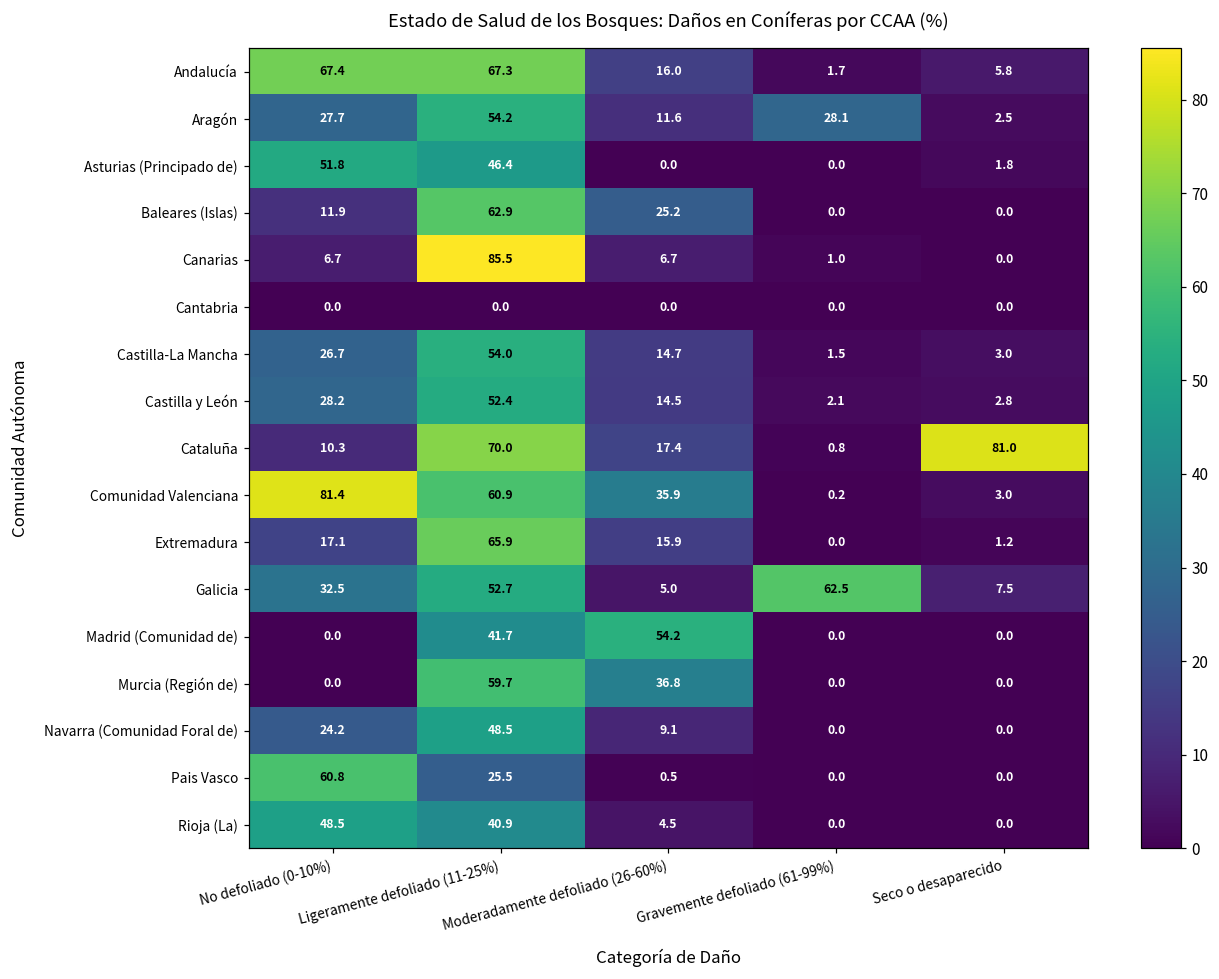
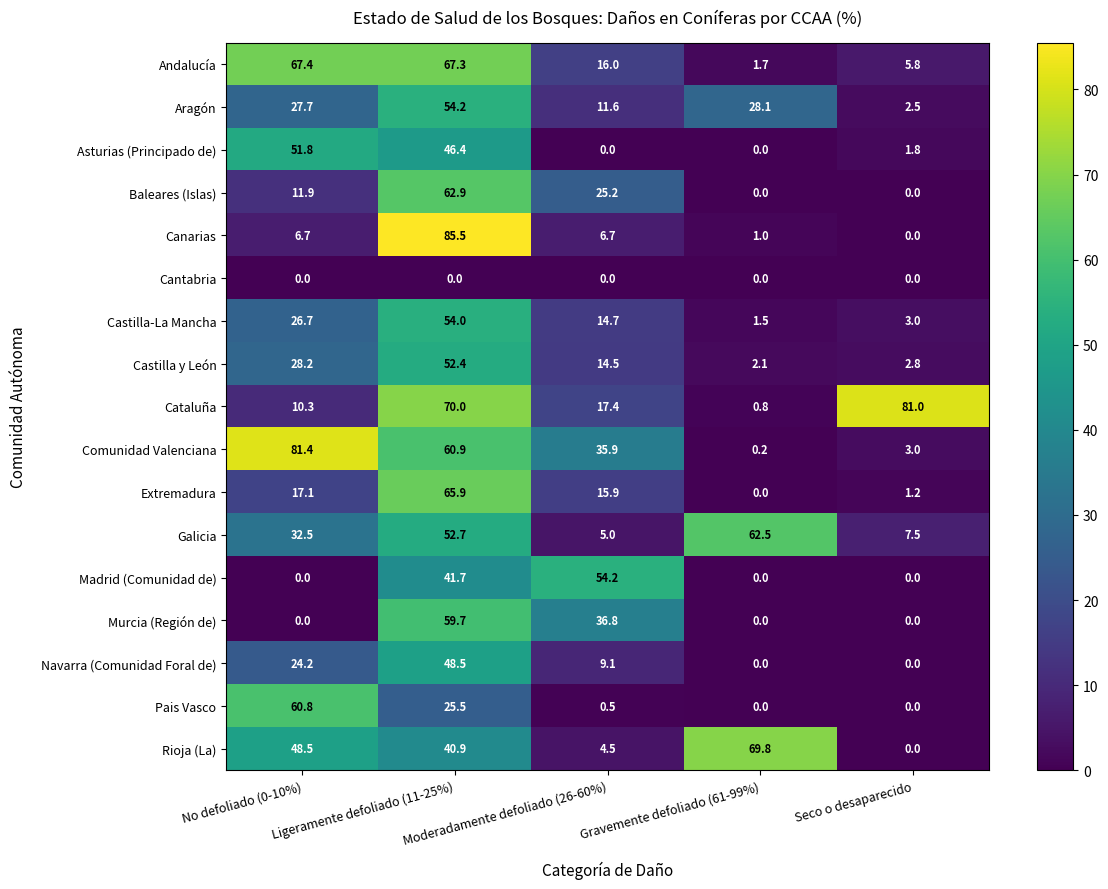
  {
    "Andalucía": {
      "No defoliado (0-10%)": 67.4,
      "Ligeramente defoliado (11-25%)": 67.3,
      "Moderadamente defoliado (26-60%)": 16.0,
      "Gravemente defoliado (61-99%)": 1.7,
      "Seco o desaparecido": 5.8
    },
    "Aragón": {
      "No defoliado (0-10%)": 27.7,
      "Ligeramente defoliado (11-25%)": 54.2,
      "Moderadamente defoliado (26-60%)": 11.6,
      "Gravemente defoliado (61-99%)": 28.1,
      "Seco o desaparecido": 2.5
    },
    "Asturias (Principado de)": {
      "No defoliado (0-10%)": 51.8,
      "Ligeramente defoliado (11-25%)": 46.4,
      "Moderadamente defoliado (26-60%)": 0.0,
      "Gravemente defoliado (61-99%)": 0.0,
      "Seco o desaparecido": 1.8
    },
    "Baleares (Islas)": {
      "No defoliado (0-10%)": 11.9,
      "Ligeramente defoliado (11-25%)": 62.9,
      "Moderadamente defoliado (26-60%)": 25.2,
      "Gravemente defoliado (61-99%)": 0.0,
      "Seco o desaparecido": 0.0
    },
    "Canarias": {
      "No defoliado (0-10%)": 6.7,
      "Ligeramente defoliado (11-25%)": 85.5,
      "Moderadamente defoliado (26-60%)": 6.7,
      "Gravemente defoliado (61-99%)": 1.0,
      "Seco o desaparecido": 0.0
    },
    "Cantabria": {
      "No defoliado (0-10%)": 0.0,
      "Ligeramente defoliado (11-25%)": 0.0,
      "Moderadamente defoliado (26-60%)": 0.0,
      "Gravemente defoliado (61-99%)": 0.0,
      "Seco o desaparecido": 0.0
    },
    "Castilla-La Mancha": {
      "No defoliado (0-10%)": 26.7,
      "Ligeramente defoliado (11-25%)": 54.0,
      "Moderadamente defoliado (26-60%)": 14.7,
      "Gravemente defoliado (61-99%)": 1.5,
      "Seco o desaparecido": 3.0
    },
    "Castilla y León": {
      "No defoliado (0-10%)": 28.2,
      "Ligeramente defoliado (11-25%)": 52.4,
      "Moderadamente defoliado (26-60%)": 14.5,
      "Gravemente defoliado (61-99%)": 2.1,
      "Seco o desaparecido": 2.8
    },
    "Cataluña": {
      "No defoliado (0-10%)": 10.3,
      "Ligeramente defoliado (11-25%)": 70.0,
      "Moderadamente defoliado (26-60%)": 17.4,
      "Gravemente defoliado (61-99%)": 0.8,
      "Seco o desaparecido": 81.0
    },
    "Comunidad Valenciana": {
      "No defoliado (0-10%)": 81.4,
      "Ligeramente defoliado (11-25%)": 60.9,
      "Moderadamente defoliado (26-60%)": 35.9,
      "Gravemente defoliado (61-99%)": 0.2,
      "Seco o desaparecido": 3.0
    },
    "Extremadura": {
      "No defoliado (0-10%)": 17.1,
      "Ligeramente defoliado (11-25%)": 65.9,
      "Moderadamente defoliado (26-60%)": 15.9,
      "Gravemente defoliado (61-99%)": 0.0,
      "Seco o desaparecido": 1.2
    },
    "Galicia": {
      "No defoliado (0-10%)": 32.5,
      "Ligeramente defoliado (11-25%)": 52.7,
      "Moderadamente defoliado (26-60%)": 5.0,
      "Gravemente defoliado (61-99%)": 62.5,
      "Seco o desaparecido": 7.5
    },
    "Madrid (Comunidad de)": {
      "No defoliado (0-10%)": 0.0,
      "Ligeramente defoliado (11-25%)": 41.7,
      "Moderadamente defoliado (26-60%)": 54.2,
      "Gravemente defoliado (61-99%)": 0.0,
      "Seco o desaparecido": 0.0
    },
    "Murcia (Región de)": {
      "No defoliado (0-10%)": 0.0,
      "Ligeramente defoliado (11-25%)": 59.7,
      "Moderadamente defoliado (26-60%)": 36.8,
      "Gravemente defoliado (61-99%)": 0.0,
      "Seco o desaparecido": 0.0
    },
    "Navarra (Comunidad Foral de)": {
      "No defoliado (0-10%)": 24.2,
      "Ligeramente defoliado (11-25%)": 48.5,
      "Moderadamente defoliado (26-60%)": 9.1,
      "Gravemente defoliado (61-99%)": 0.0,
      "Seco o desaparecido": 0.0
    },
    "Pais Vasco": {
      "No defoliado (0-10%)": 60.8,
      "Ligeramente defoliado (11-25%)": 25.5,
      "Moderadamente defoliado (26-60%)": 0.5,
      "Gravemente defoliado (61-99%)": 0.0,
      "Seco o desaparecido": 0.0
    },
    "Rioja (La)": {
      "No defoliado (0-10%)": 48.5,
      "Ligeramente defoliado (11-25%)": 40.9,
      "Moderadamente defoliado (26-60%)": 4.5,
-     "Gravemente defoliado (61-99%)": 0.0,
+     "Gravemente defoliado (61-99%)": 69.8,
      "Seco o desaparecido": 0.0
    }
  }
